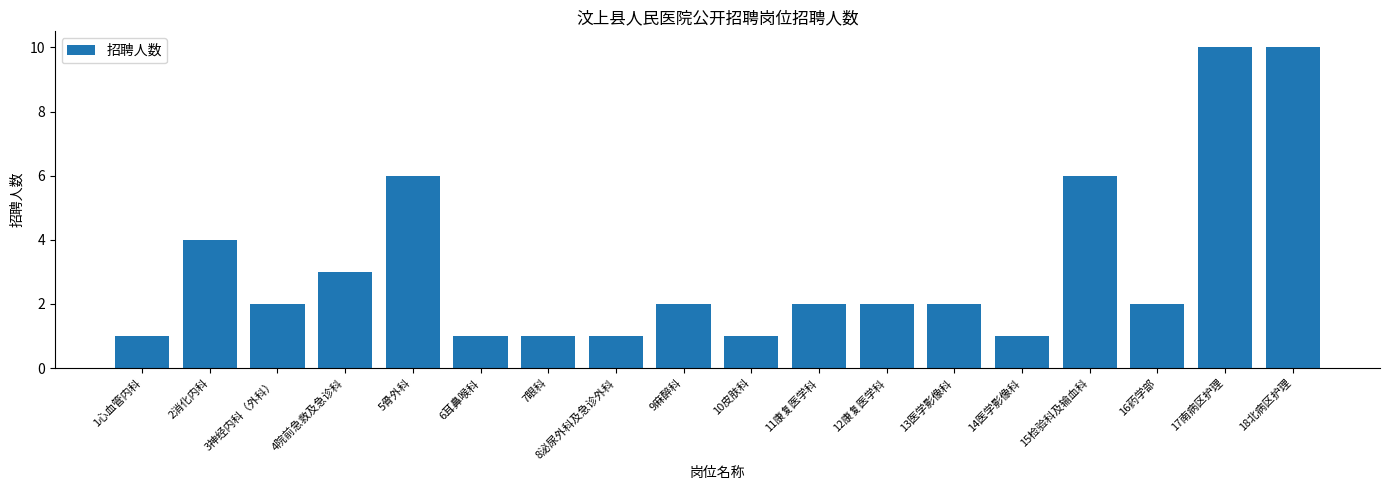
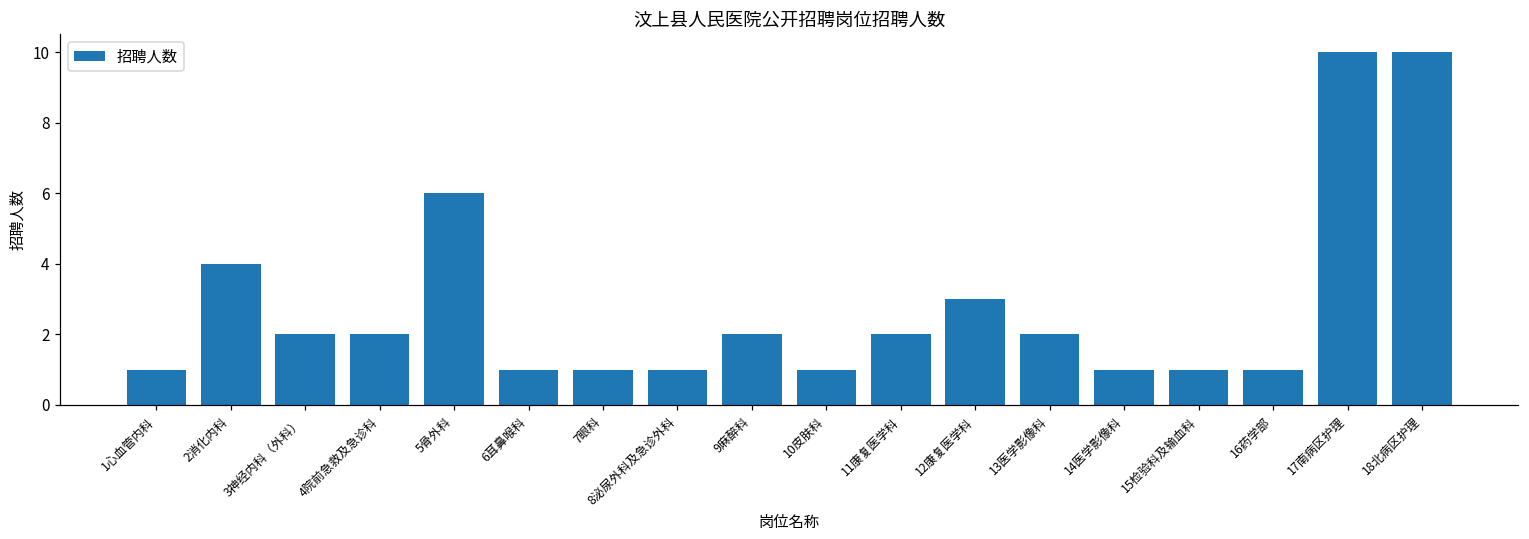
  {
    "1心血管内科": 1,
    "2消化内科": 4,
    "3神经内科（外科）": 2,
-   "4院前急救及急诊科": 3,
+   "4院前急救及急诊科": 2,
    "5骨外科": 6,
    "6耳鼻喉科": 1,
    "7眼科": 1,
    "8泌尿外科及急诊外科": 1,
    "9麻醉科": 2,
    "10皮肤科": 1,
    "11康复医学科": 2,
-   "12康复医学科": 2,
+   "12康复医学科": 3,
    "13医学影像科": 2,
    "14医学影像科": 1,
-   "15检验科及输血科": 6,
-   "16药学部": 2,
+   "15检验科及输血科": 1,
+   "16药学部": 1,
    "17南病区护理": 10,
    "18北病区护理": 10
  }
